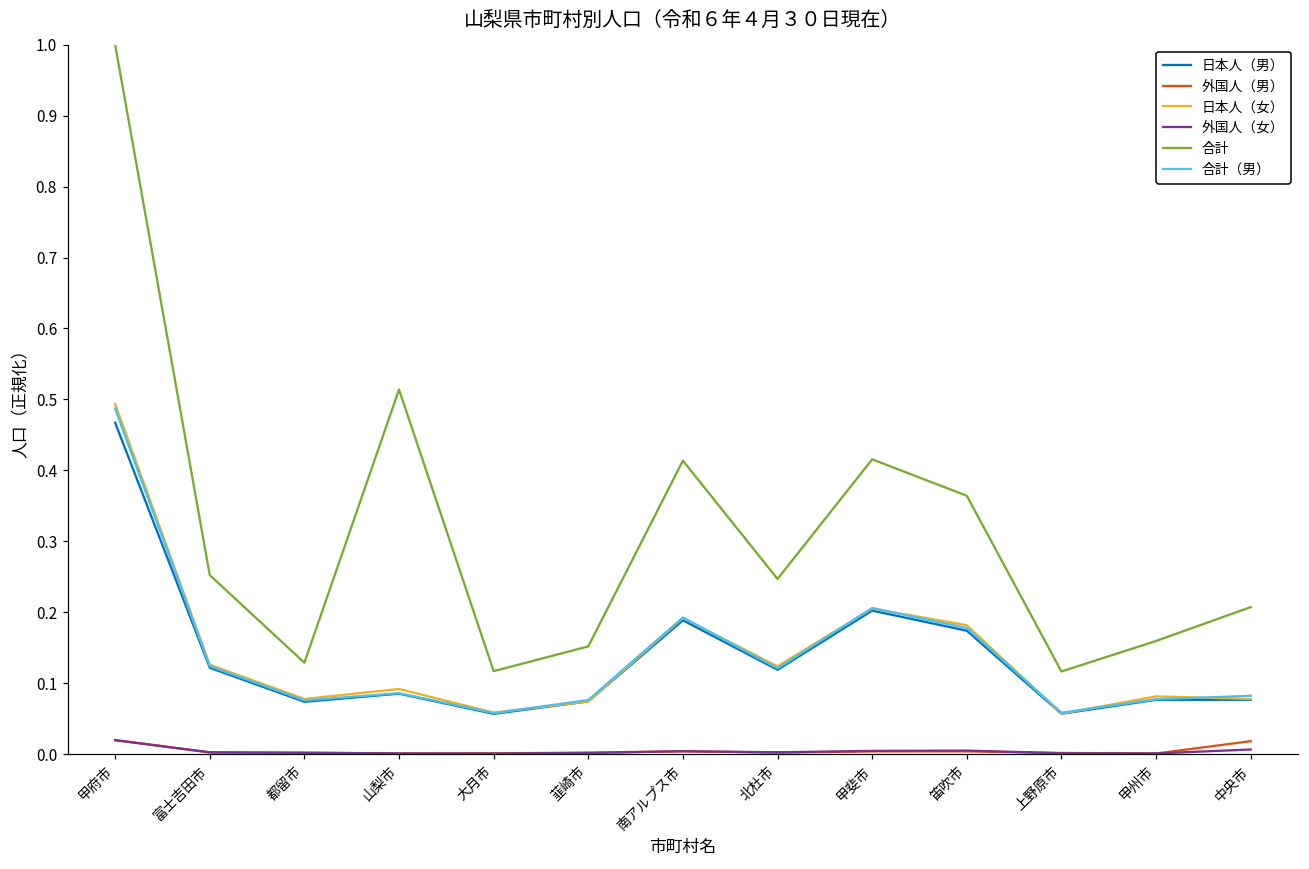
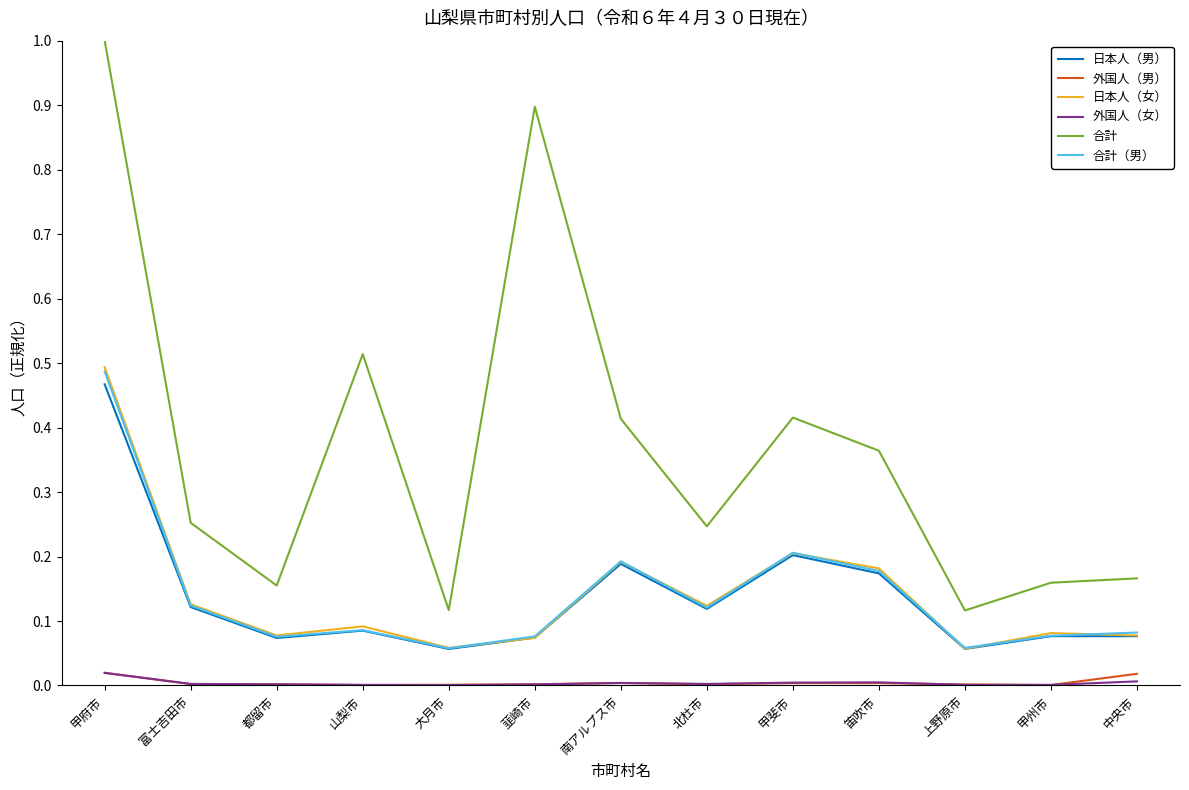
  {
    "日本人（男）": {
      "甲府市": 0.47
    },
    "外国人（男）": {
      "中央市": 0.02
    },
    "日本人（女）": {
      "甲府市": 0.49,
      "山梨市": 0.09,
      "笛吹市": 0.18,
      "甲州市": 0.08
    },
    "外国人（女）": {
      "中央市": 0.01
    },
    "合計": {
      "甲府市": 1.00,
      "富士吉田市": 0.25,
-     "都留市": 0.13,
+     "都留市": 0.16,
      "山梨市": 0.51,
      "大月市": 0.12,
-     "韮崎市": 0.15,
+     "韮崎市": 0.90,
      "南アルプス市": 0.41,
      "北杜市": 0.25,
      "甲斐市": 0.42,
      "笛吹市": 0.36,
      "上野原市": 0.12,
      "甲州市": 0.16,
-     "中央市": 0.21
+     "中央市": 0.17
    },
    "合計（男）": {
      "甲府市": 0.49,
      "中央市": 0.08
    }
  }
